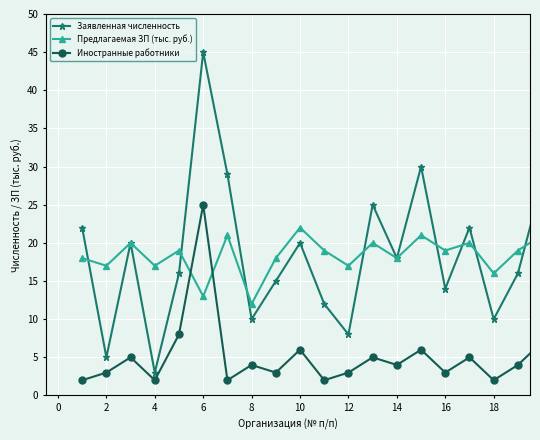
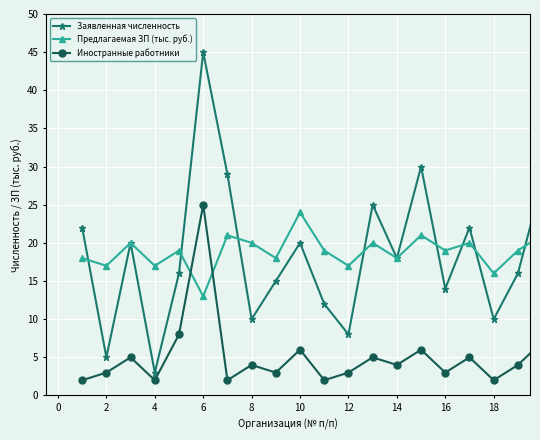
  {
    "Предлагаемая ЗП (тыс. руб.)": {
      "2": 17,
      "4": 17,
      "6": 13,
-     "8": 12,
-     "10": 22,
+     "8": 20,
+     "10": 24,
      "12": 17,
      "16": 19,
      "18": 16
    }
  }
